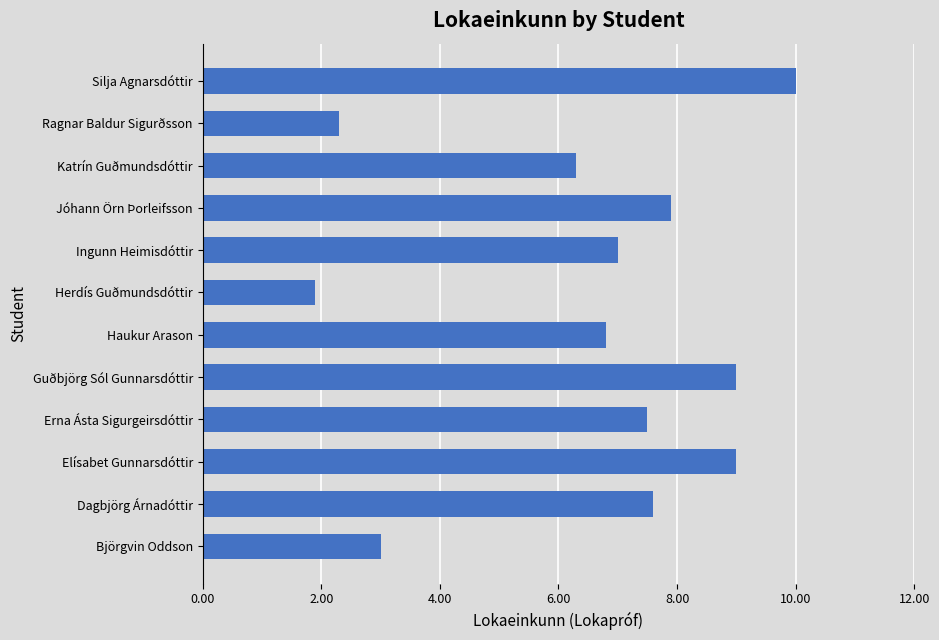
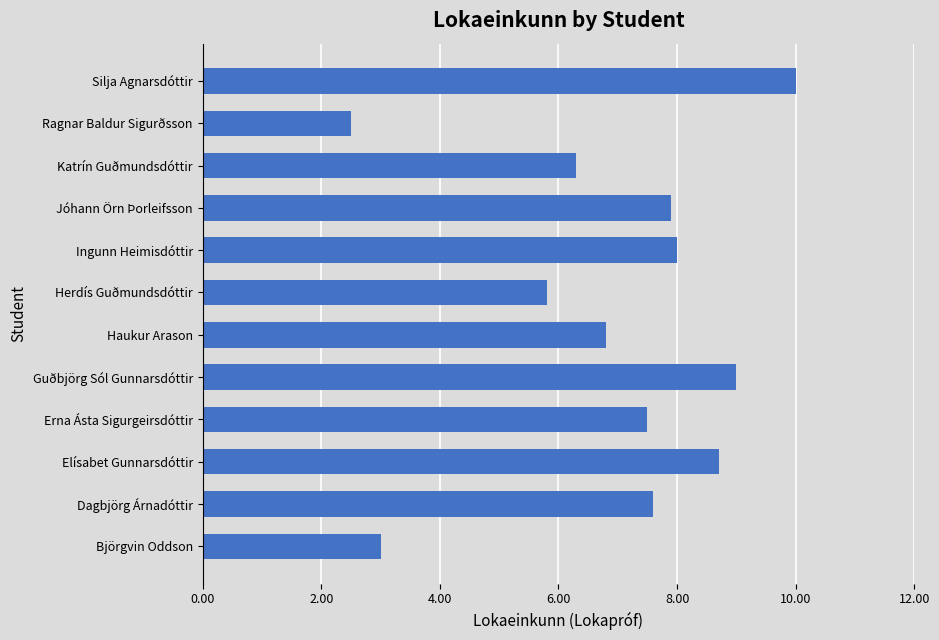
  {
    "Silja Agnarsdóttir": 10.0,
-   "Ragnar Baldur Sigurðsson": 2.3,
+   "Ragnar Baldur Sigurðsson": 2.5,
    "Katrín Guðmundsdóttir": 6.3,
    "Jóhann Örn Þorleifsson": 7.9,
-   "Ingunn Heimisdóttir": 7,
-   "Herdís Guðmundsdóttir": 1.9,
+   "Ingunn Heimisdóttir": 8,
+   "Herdís Guðmundsdóttir": 5.8,
    "Haukur Arason": 6.8,
    "Guðbjörg Sól Gunnarsdóttir": 9.0,
    "Erna Ásta Sigurgeirsdóttir": 7.5,
-   "Elísabet Gunnarsdóttir": 9.0,
+   "Elísabet Gunnarsdóttir": 8.7,
    "Dagbjörg Árnadóttir": 7.6,
    "Björgvin Oddson": 3.0
  }
